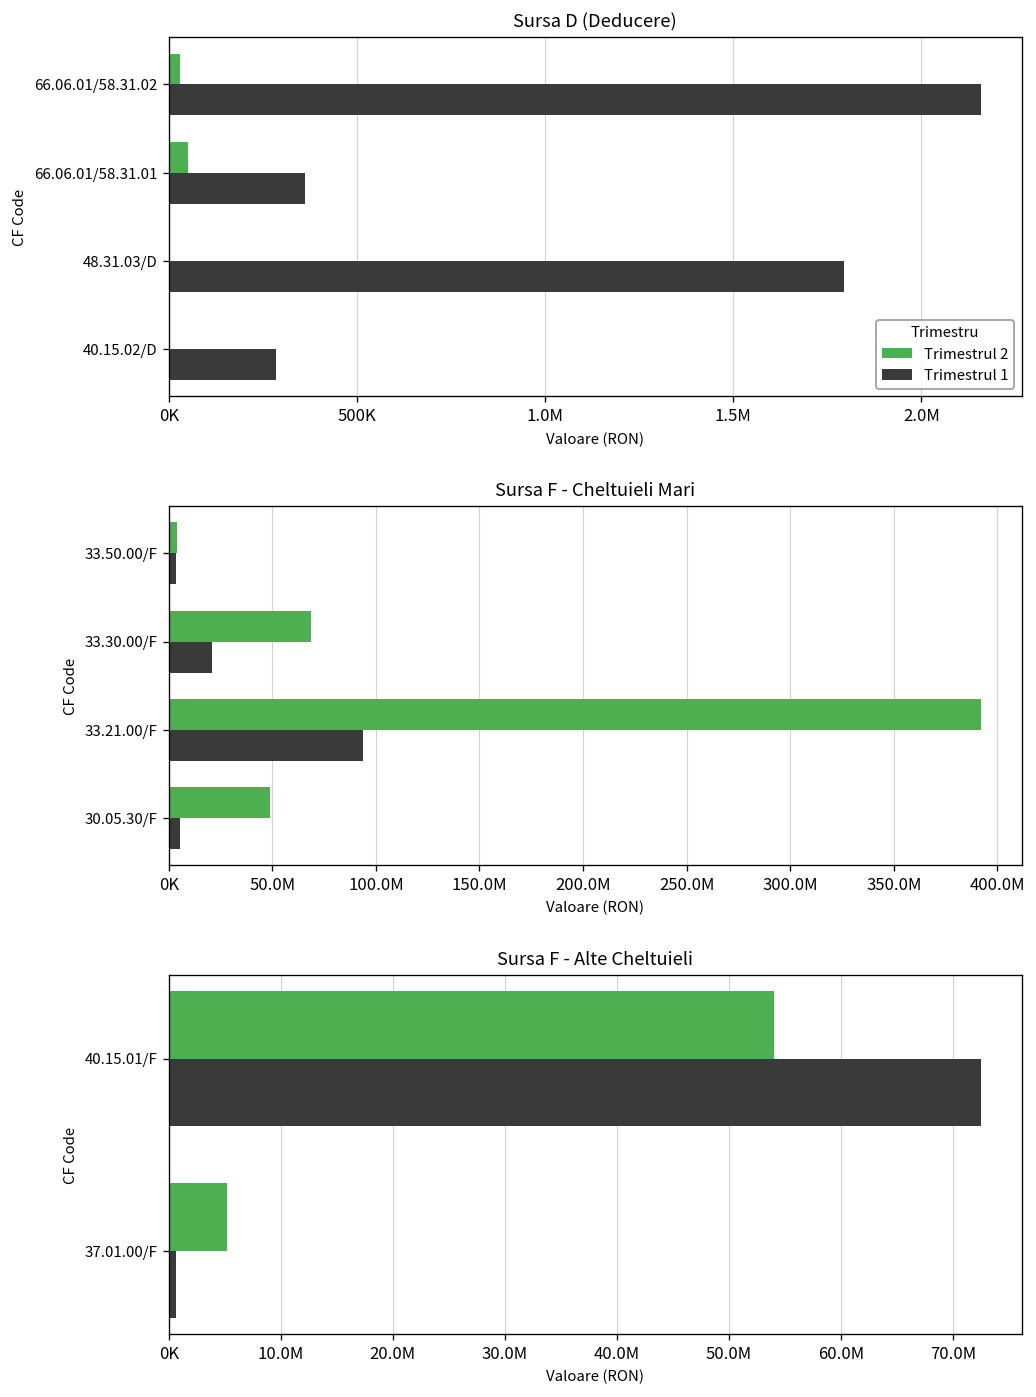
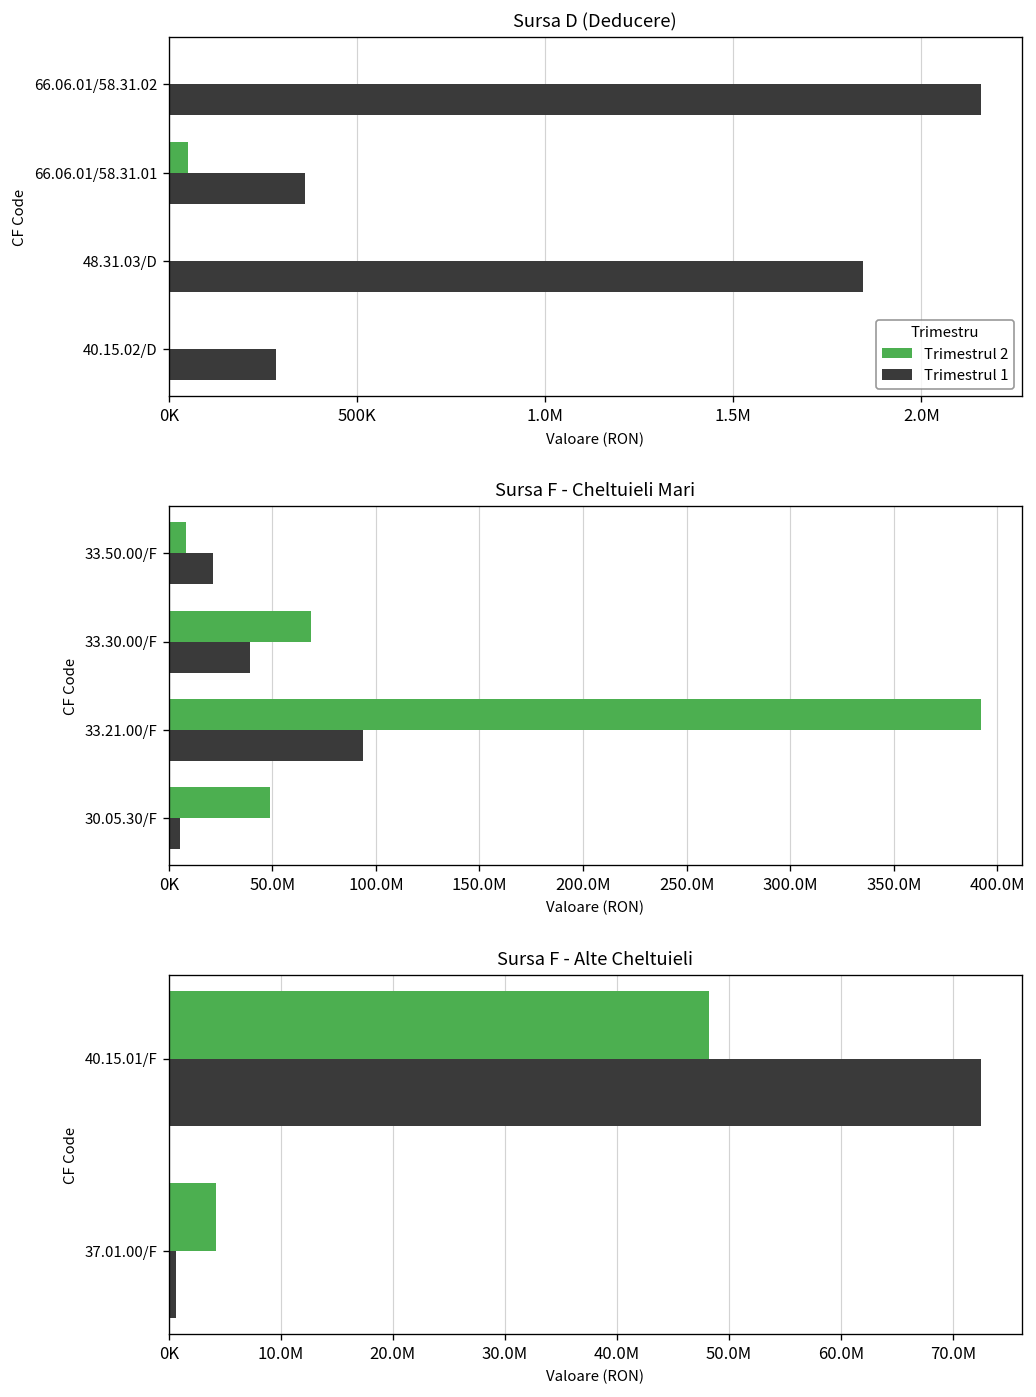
  {
    "Sursa D (Deducere)": {
      "Trimestrul 2": {
-       "66.06.01/58.31.02": 30000,
+       "66.06.01/58.31.02": 0,
        "66.06.01/58.31.01": 50000,
        "48.31.03/D": 0,
        "40.15.02/D": 0
      },
      "Trimestrul 1": {
        "66.06.01/58.31.02": 2160000,
        "66.06.01/58.31.01": 360000,
-       "48.31.03/D": 1790000,
+       "48.31.03/D": 1850000,
        "40.15.02/D": 290000
      }
    },
    "Sursa F - Cheltuieli Mari": {
      "Trimestrul 2": {
-       "33.50.00/F": 4000000,
+       "33.50.00/F": 8000000,
        "33.30.00/F": 69000000,
        "33.21.00/F": 392000000,
        "30.05.30/F": 49000000
      },
      "Trimestrul 1": {
-       "33.50.00/F": 3000000,
-       "33.30.00/F": 21000000,
+       "33.50.00/F": 21000000,
+       "33.30.00/F": 39000000,
        "33.21.00/F": 94000000,
        "30.05.30/F": 6000000
      }
    },
    "Sursa F - Alte Cheltuieli": {
      "Trimestrul 2": {
-       "40.15.01/F": 54000000,
-       "37.01.00/F": 5000000
+       "40.15.01/F": 48000000,
+       "37.01.00/F": 4000000
      },
      "Trimestrul 1": {
        "40.15.01/F": 72000000,
        "37.01.00/F": 1000000
      }
    }
  }
